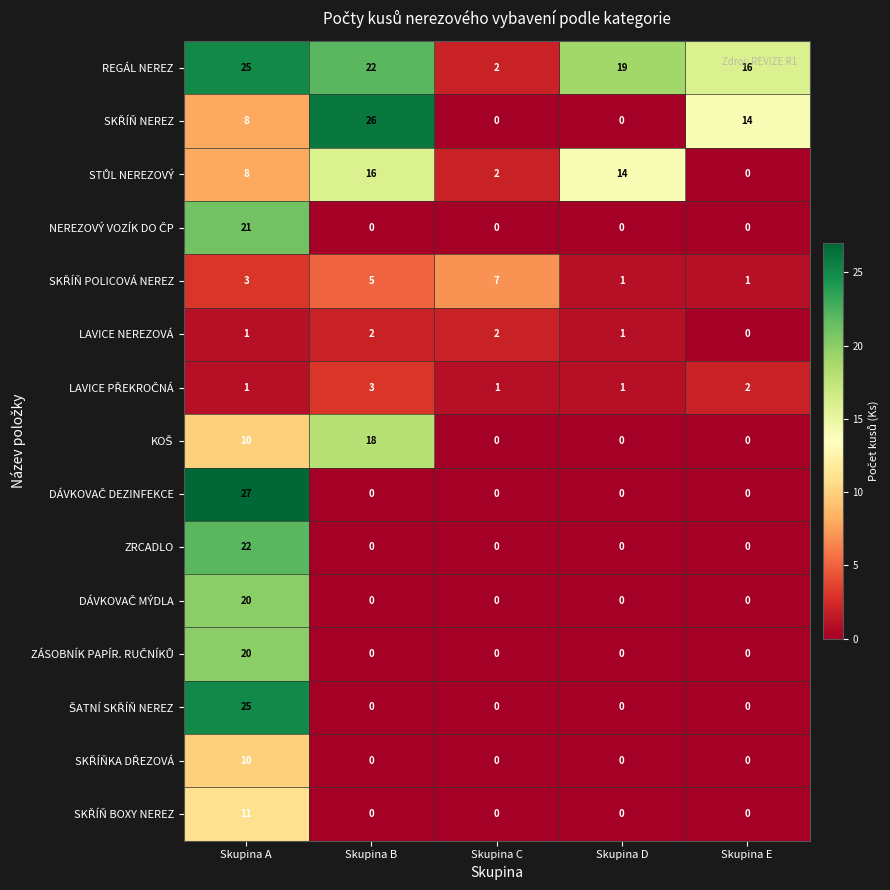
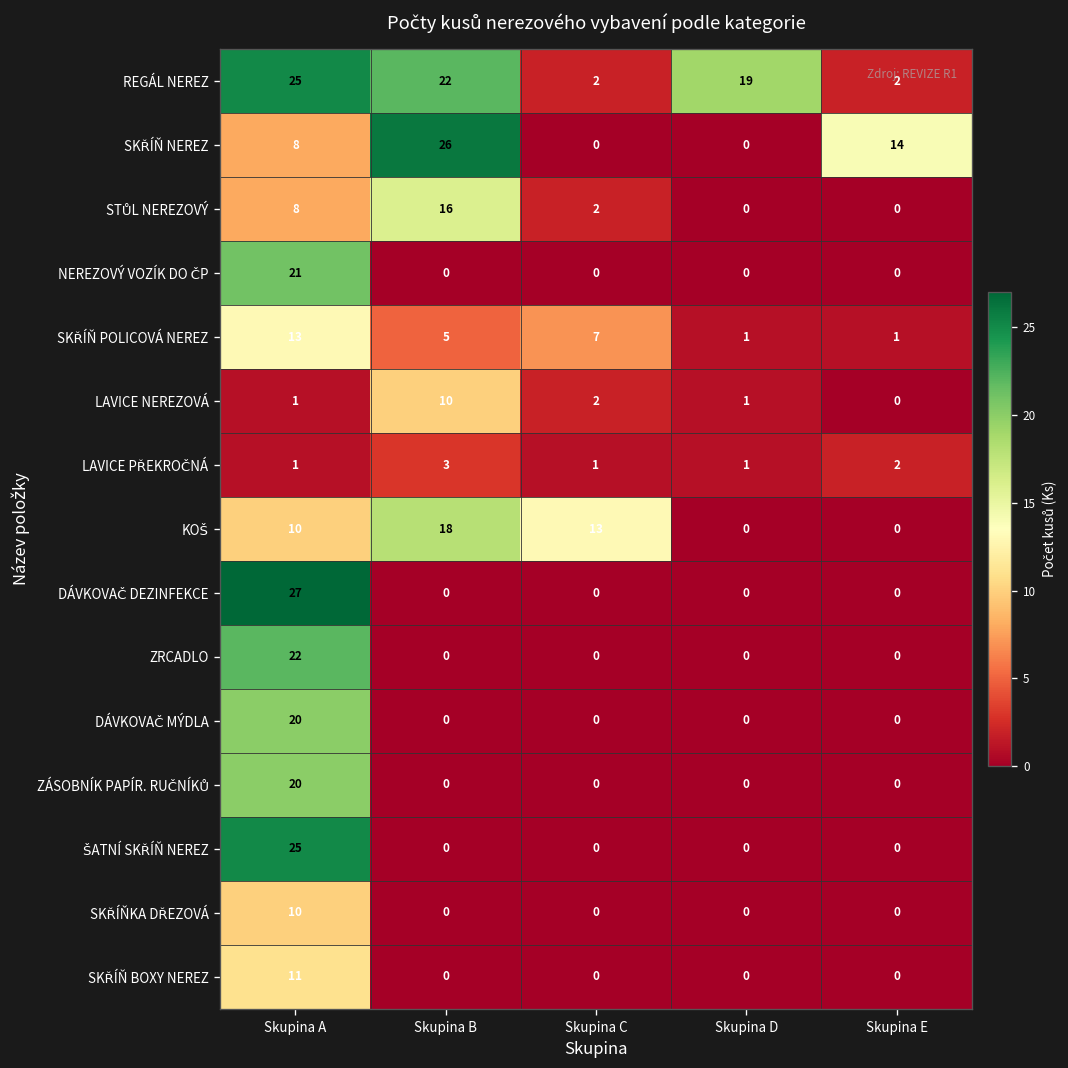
  {
    "REGÁL NEREZ": {
      "Skupina A": 25,
      "Skupina B": 22,
      "Skupina C": 2,
      "Skupina D": 19,
-     "Skupina E": 16
+     "Skupina E": 2
    },
    "SKŘÍŇ NEREZ": {
      "Skupina A": 8,
      "Skupina B": 26,
      "Skupina C": 0,
      "Skupina D": 0,
      "Skupina E": 14
    },
    "STŮL NEREZOVÝ": {
      "Skupina A": 8,
      "Skupina B": 16,
      "Skupina C": 2,
-     "Skupina D": 14,
+     "Skupina D": 0,
      "Skupina E": 0
    },
    "NEREZOVÝ VOZÍK DO ČP": {
      "Skupina A": 21,
      "Skupina B": 0,
      "Skupina C": 0,
      "Skupina D": 0,
      "Skupina E": 0
    },
    "SKŘÍŇ POLICOVÁ NEREZ": {
-     "Skupina A": 3,
+     "Skupina A": 13,
      "Skupina B": 5,
      "Skupina C": 7,
      "Skupina D": 1,
      "Skupina E": 1
    },
    "LAVICE NEREZOVÁ": {
      "Skupina A": 1,
-     "Skupina B": 2,
+     "Skupina B": 10,
      "Skupina C": 2,
      "Skupina D": 1,
      "Skupina E": 0
    },
    "LAVICE PŘEKROČNÁ": {
      "Skupina A": 1,
      "Skupina B": 3,
      "Skupina C": 1,
      "Skupina D": 1,
      "Skupina E": 2
    },
    "KOŠ": {
      "Skupina A": 10,
      "Skupina B": 18,
-     "Skupina C": 0,
+     "Skupina C": 13,
      "Skupina D": 0,
      "Skupina E": 0
    },
    "DÁVKOVAČ DEZINFEKCE": {
      "Skupina A": 27,
      "Skupina B": 0,
      "Skupina C": 0,
      "Skupina D": 0,
      "Skupina E": 0
    },
    "ZRCADLO": {
      "Skupina A": 22,
      "Skupina B": 0,
      "Skupina C": 0,
      "Skupina D": 0,
      "Skupina E": 0
    },
    "DÁVKOVAČ MÝDLA": {
      "Skupina A": 20,
      "Skupina B": 0,
      "Skupina C": 0,
      "Skupina D": 0,
      "Skupina E": 0
    },
    "ZÁSOBNÍK PAPÍR. RUČNÍKŮ": {
      "Skupina A": 20,
      "Skupina B": 0,
      "Skupina C": 0,
      "Skupina D": 0,
      "Skupina E": 0
    },
    "ŠATNÍ SKŘÍŇ NEREZ": {
      "Skupina A": 25,
      "Skupina B": 0,
      "Skupina C": 0,
      "Skupina D": 0,
      "Skupina E": 0
    },
    "SKŘÍŇKA DŘEZOVÁ": {
      "Skupina A": 10,
      "Skupina B": 0,
      "Skupina C": 0,
      "Skupina D": 0,
      "Skupina E": 0
    },
    "SKŘÍŇ BOXY NEREZ": {
      "Skupina A": 11,
      "Skupina B": 0,
      "Skupina C": 0,
      "Skupina D": 0,
      "Skupina E": 0
    }
  }
